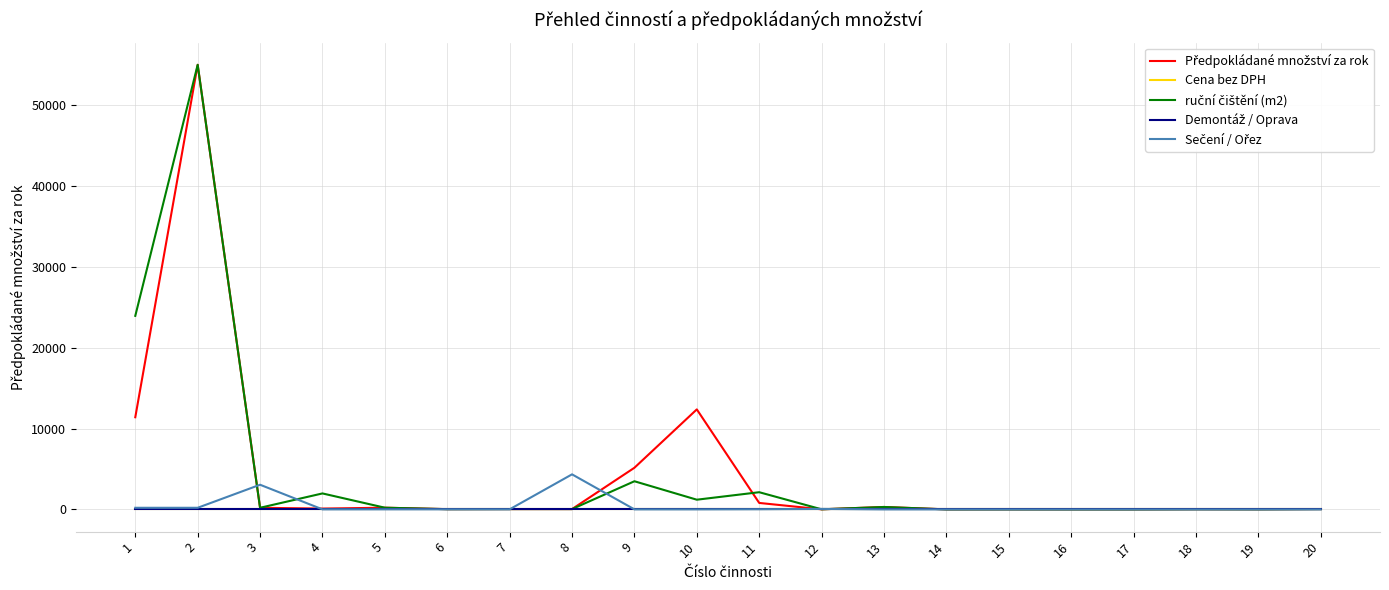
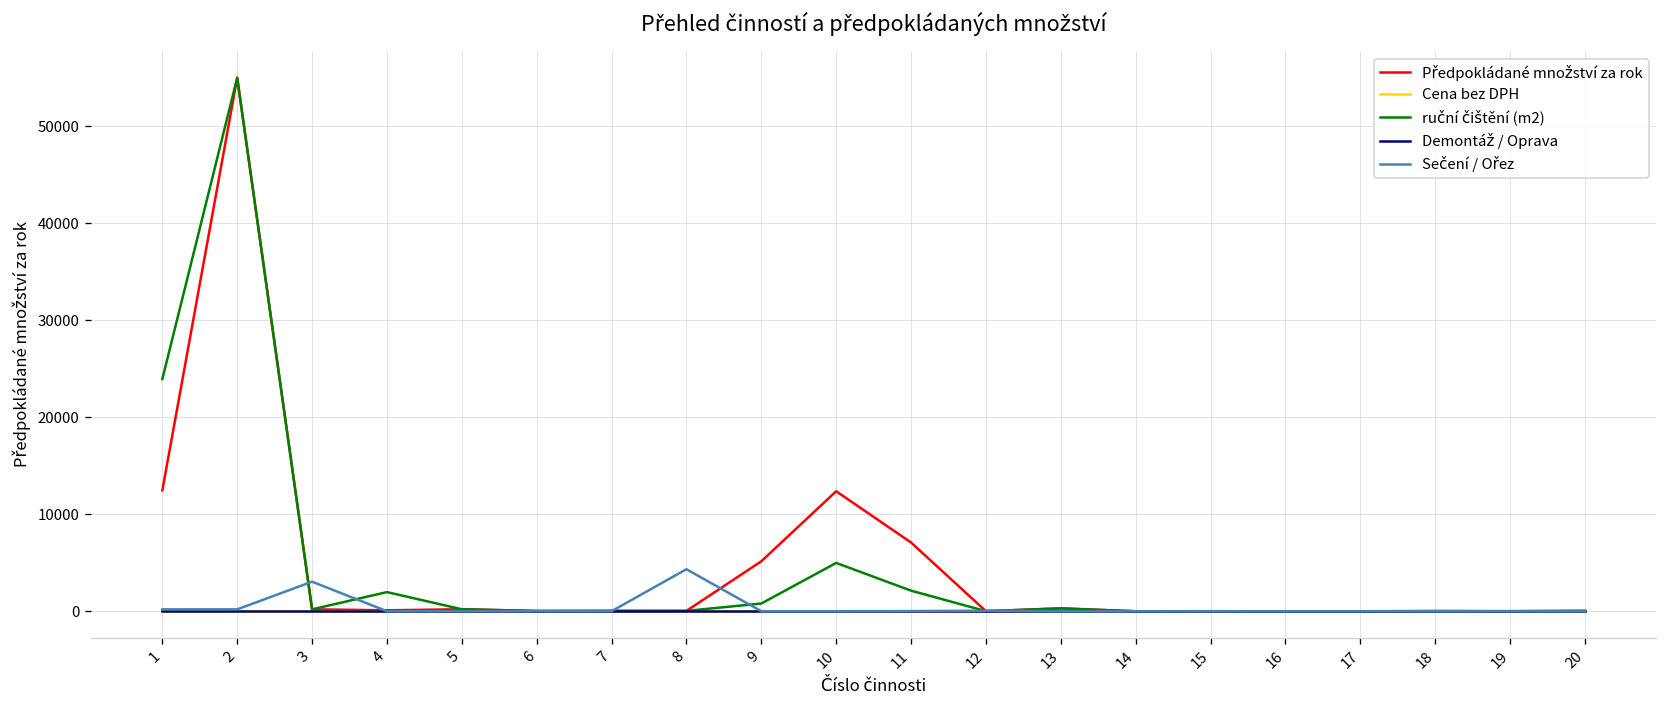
  {
    "Předpokládané množství za rok": {
-     "1": 11000,
+     "1": 12000,
      "9": 5000,
      "10": 12000,
-     "11": 1000
+     "11": 7000
    },
    "ruční čištění (m2)": {
      "1": 24000,
      "4": 2000,
-     "9": 3000,
-     "10": 1000,
+     "9": 1000,
+     "10": 5000,
      "11": 2000
    },
    "Sečení / Ořez": {
      "3": 3000,
      "8": 4000
    }
  }
